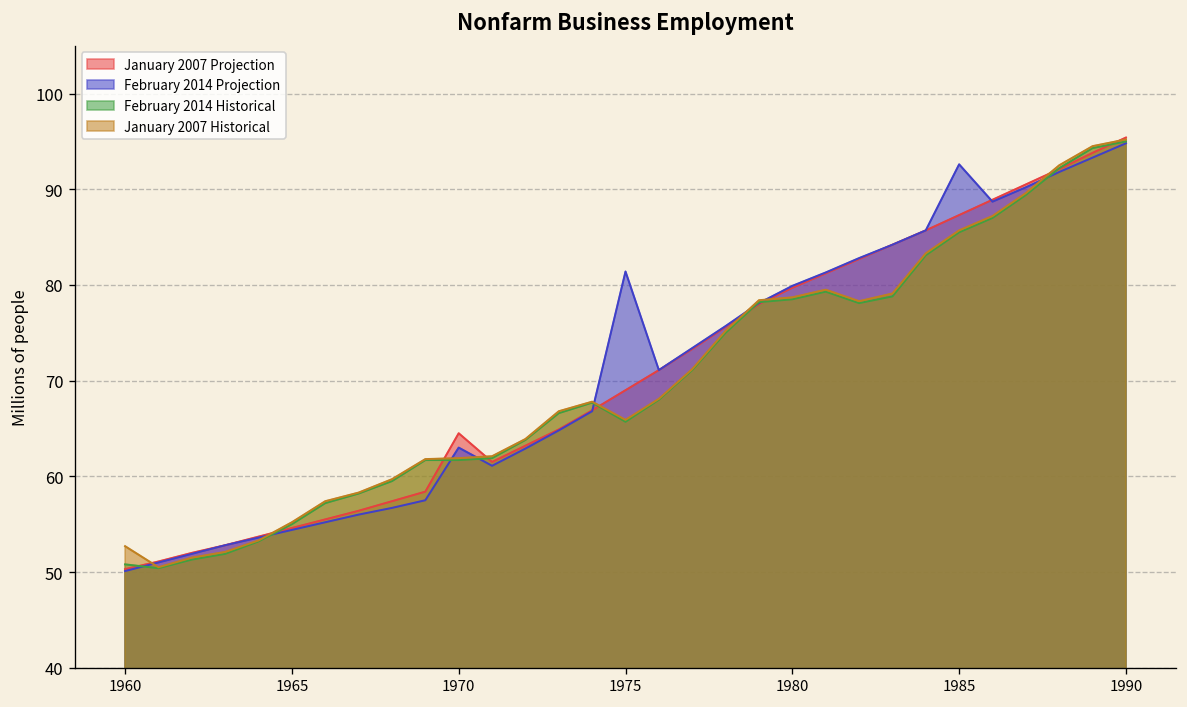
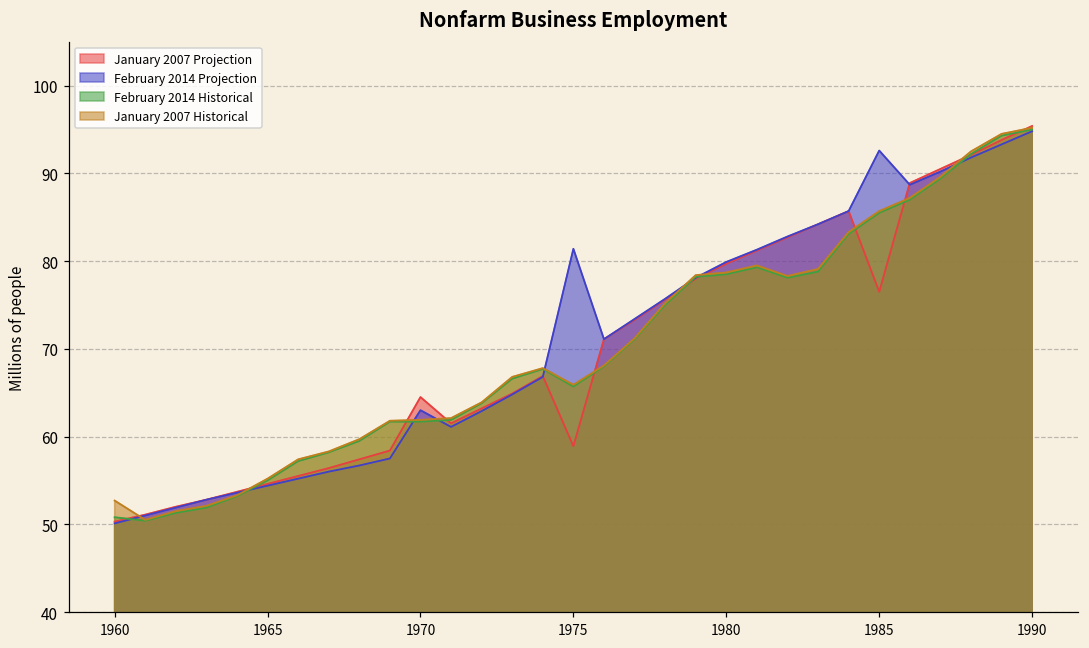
  {
    "January 2007 Projection": {
      "1970": 65,
-     "1975": 69,
-     "1985": 87
+     "1975": 59,
+     "1985": 77
    },
    "February 2014 Projection": {
      "1970": 63,
      "1975": 81,
      "1985": 93
    },
    "February 2014 Historical": {
      "1960": 51
    },
    "January 2007 Historical": {
      "1960": 53
    }
  }
